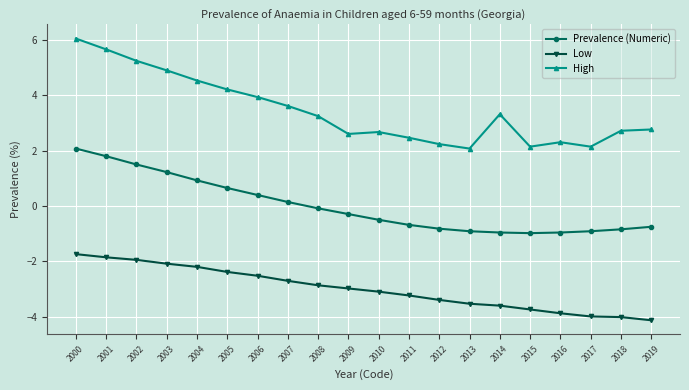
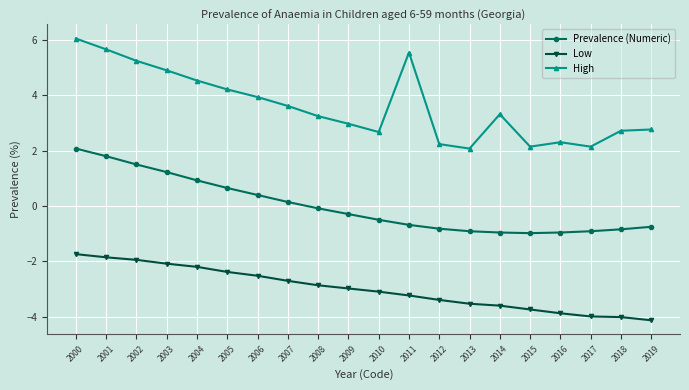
  {
    "High": {
      "2000": 6.1,
      "2001": 5.7,
      "2002": 5.2,
      "2003": 4.9,
      "2004": 4.5,
      "2005": 4.2,
      "2006": 3.9,
      "2007": 3.6,
      "2008": 3.2,
-     "2009": 2.6,
+     "2009": 3.0,
      "2010": 2.7,
-     "2011": 2.5,
+     "2011": 5.5,
      "2012": 2.2,
      "2013": 2.1,
      "2014": 3.3,
      "2015": 2.1,
      "2016": 2.3,
      "2017": 2.1,
      "2018": 2.7,
      "2019": 2.8
    }
  }
